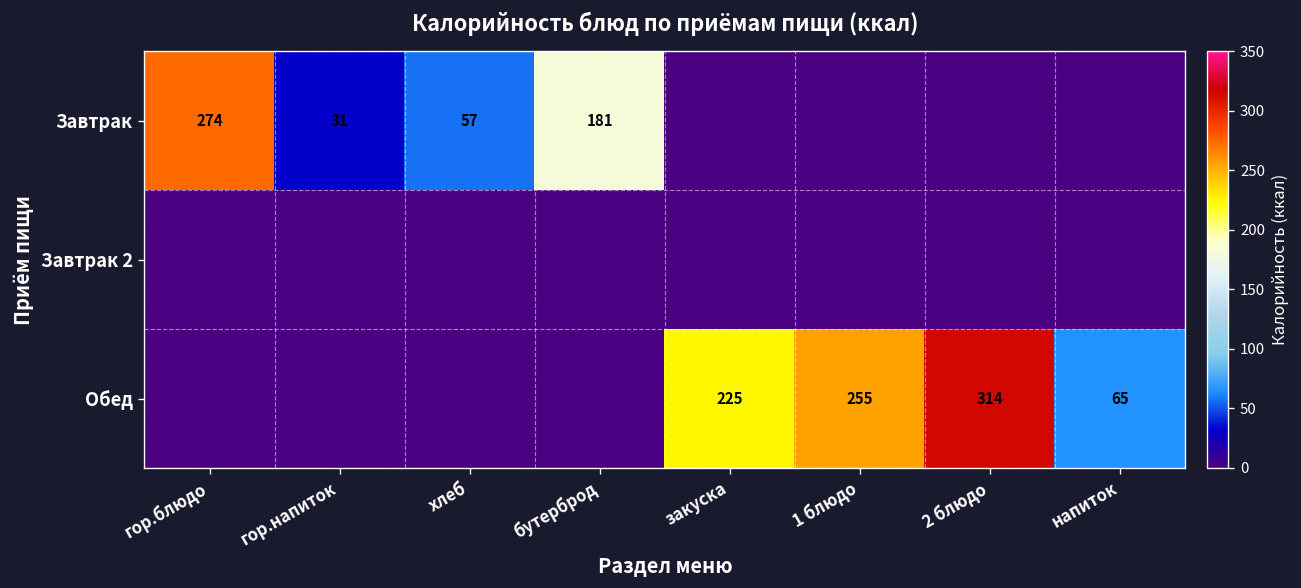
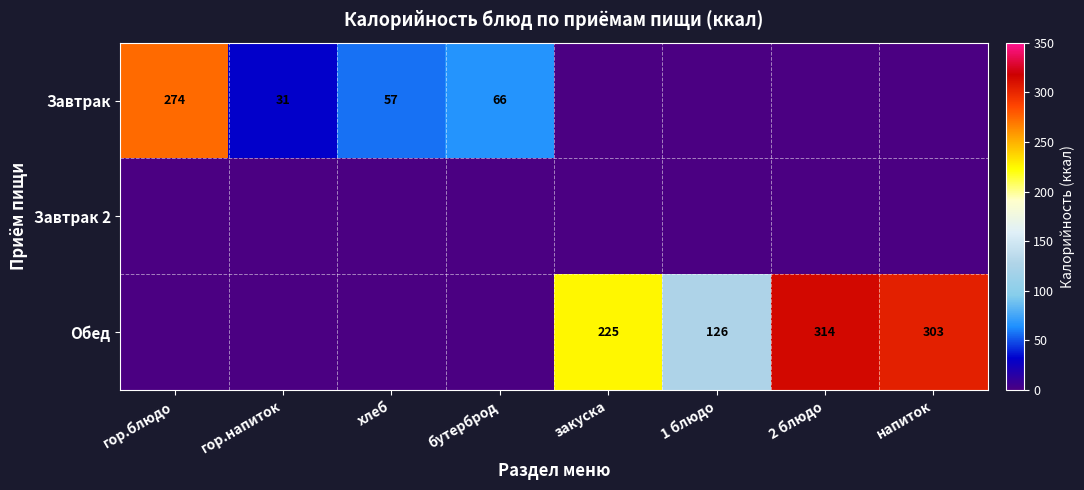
  {
    "Завтрак": {
      "гор.блюдо": 274,
      "гор.напиток": 31,
      "хлеб": 57,
-     "бутерброд": 181
+     "бутерброд": 66
    },
    "Обед": {
      "закуска": 225,
-     "1 блюдо": 255,
+     "1 блюдо": 126,
      "2 блюдо": 314,
-     "напиток": 65
+     "напиток": 303
    }
  }
